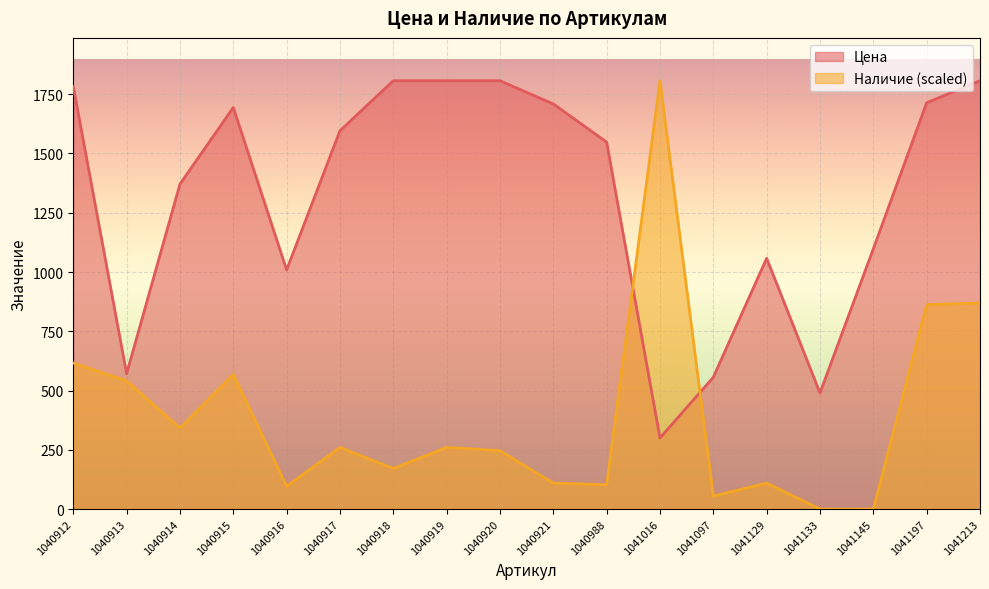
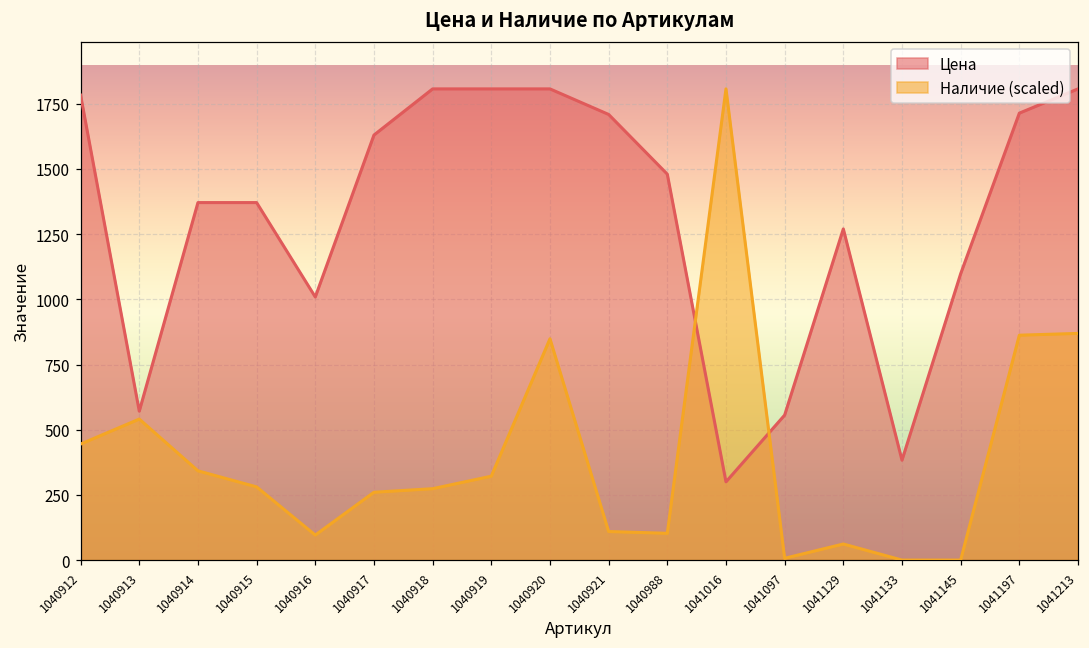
  {
    "Цена": {
      "1040912": 1780,
      "1040913": 570,
      "1040914": 1370,
-     "1040915": 1690,
+     "1040915": 1370,
      "1040916": 1010,
-     "1040917": 1600,
+     "1040917": 1630,
      "1040918": 1810,
      "1040919": 1810,
      "1040920": 1810,
      "1040921": 1710,
-     "1040988": 1550,
+     "1040988": 1480,
      "1041016": 300,
      "1041097": 560,
-     "1041129": 1060,
-     "1041133": 490,
+     "1041129": 1270,
+     "1041133": 380,
      "1041145": 1100,
      "1041197": 1710,
      "1041213": 1810
    },
    "Наличие (scaled)": {
-     "1040912": 620,
+     "1040912": 440,
      "1040913": 540,
      "1040914": 340,
-     "1040915": 570,
+     "1040915": 280,
      "1040916": 100,
      "1040917": 260,
-     "1040918": 170,
-     "1040919": 260,
-     "1040920": 250,
+     "1040918": 270,
+     "1040919": 320,
+     "1040920": 850,
      "1040921": 110,
      "1040988": 100,
      "1041016": 1810,
-     "1041097": 50,
-     "1041129": 110,
+     "1041097": 10,
+     "1041129": 60,
      "1041133": 0,
      "1041145": 0,
      "1041197": 860,
      "1041213": 870
    }
  }
